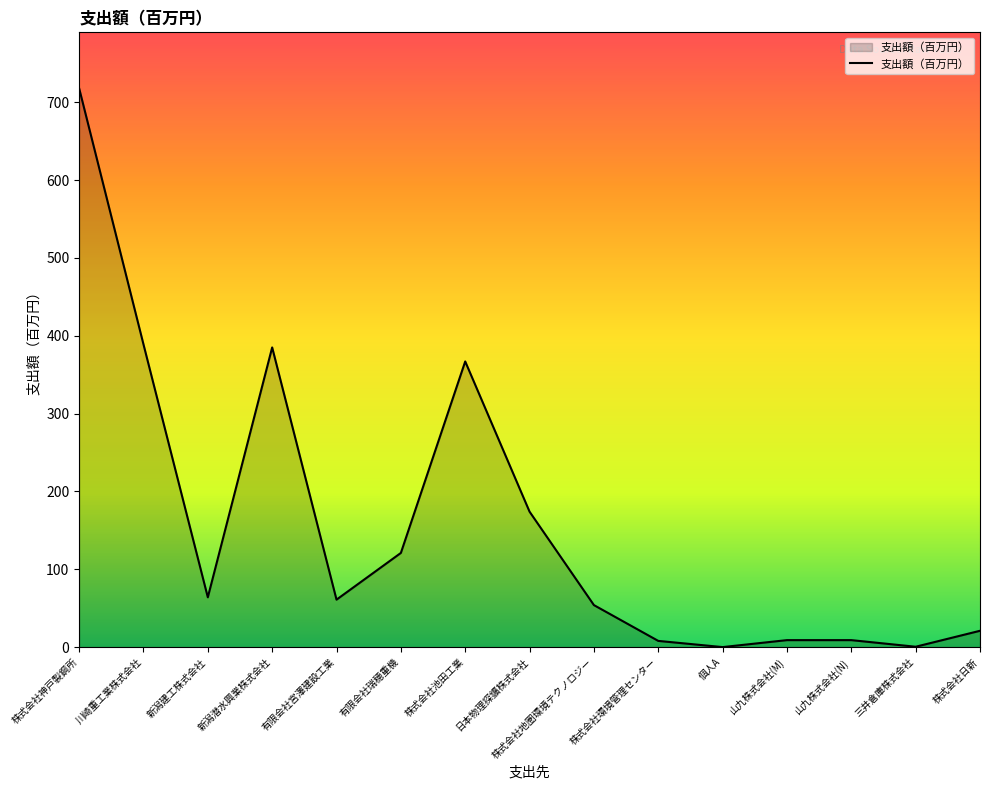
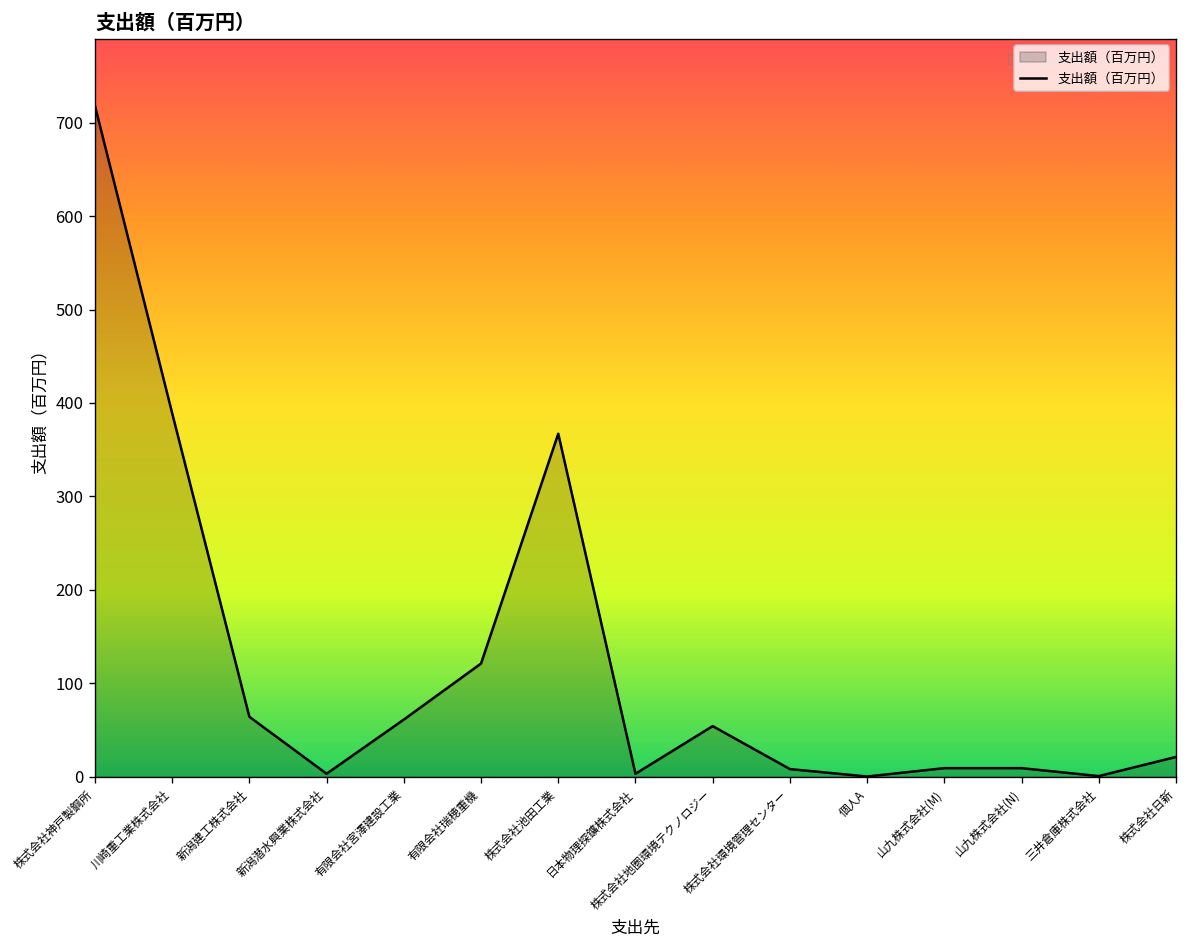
  {
    "株式会社神戸製鋼所": 720,
    "川崎重工業株式会社": 390,
    "新潟建工株式会社": 60,
-   "新潟潜水興業株式会社": 390,
+   "新潟潜水興業株式会社": 0,
    "有限会社宮澤建設工業": 60,
    "有限会社瑞穂重機": 120,
    "株式会社池田工業": 370,
-   "日本物理探鑛株式会社": 170,
+   "日本物理探鑛株式会社": 0,
    "株式会社地圏環境テクノロジー": 50,
    "株式会社環境管理センター": 10,
    "個人A": 0,
    "山九株式会社(M)": 10,
    "山九株式会社(N)": 10,
    "三井倉庫株式会社": 0,
    "株式会社日新": 20
  }
